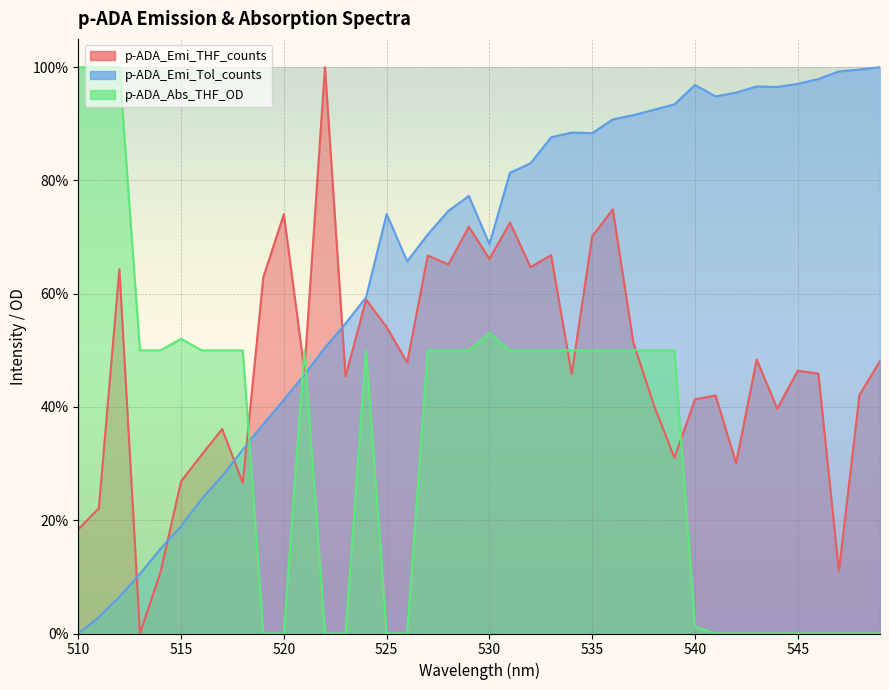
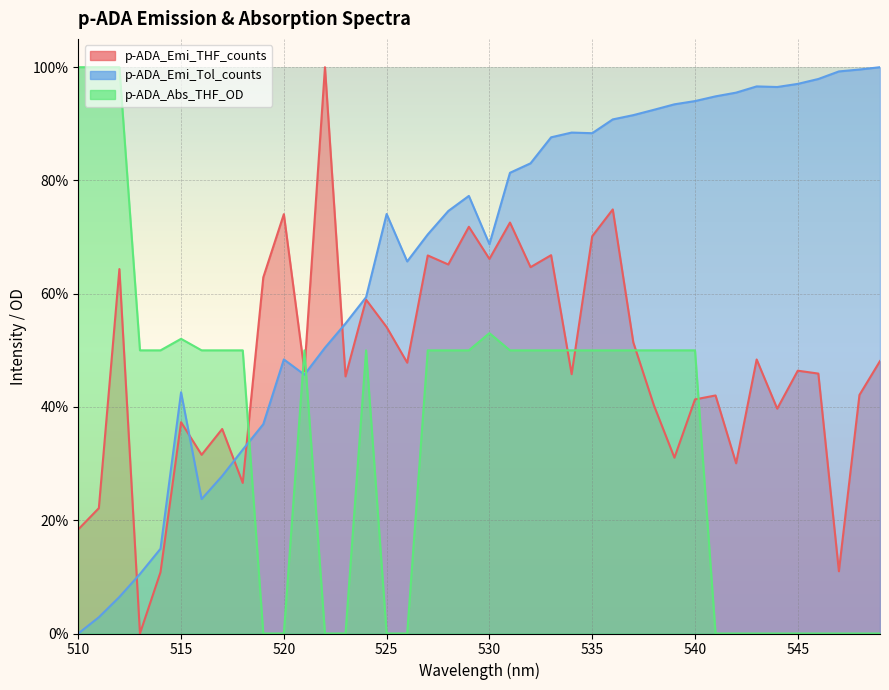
  {
    "p-ADA_Emi_THF_counts": {
      "510": "18%",
-     "515": "27%",
+     "515": "37%",
      "520": "74%",
      "525": "54%",
      "530": "66%",
      "535": "70%",
      "540": "41%",
      "545": "46%"
    },
    "p-ADA_Emi_Tol_counts": {
      "510": "0%",
-     "515": "19%",
-     "520": "41%",
+     "515": "43%",
+     "520": "48%",
      "525": "74%",
      "530": "69%",
      "535": "88%",
-     "540": "97%",
+     "540": "94%",
      "545": "97%"
    },
    "p-ADA_Abs_THF_OD": {
      "510": "100%",
      "515": "52%",
      "520": "0%",
      "525": "0%",
      "530": "53%",
      "535": "50%",
-     "540": "1%",
+     "540": "50%",
      "545": "0%"
    }
  }
